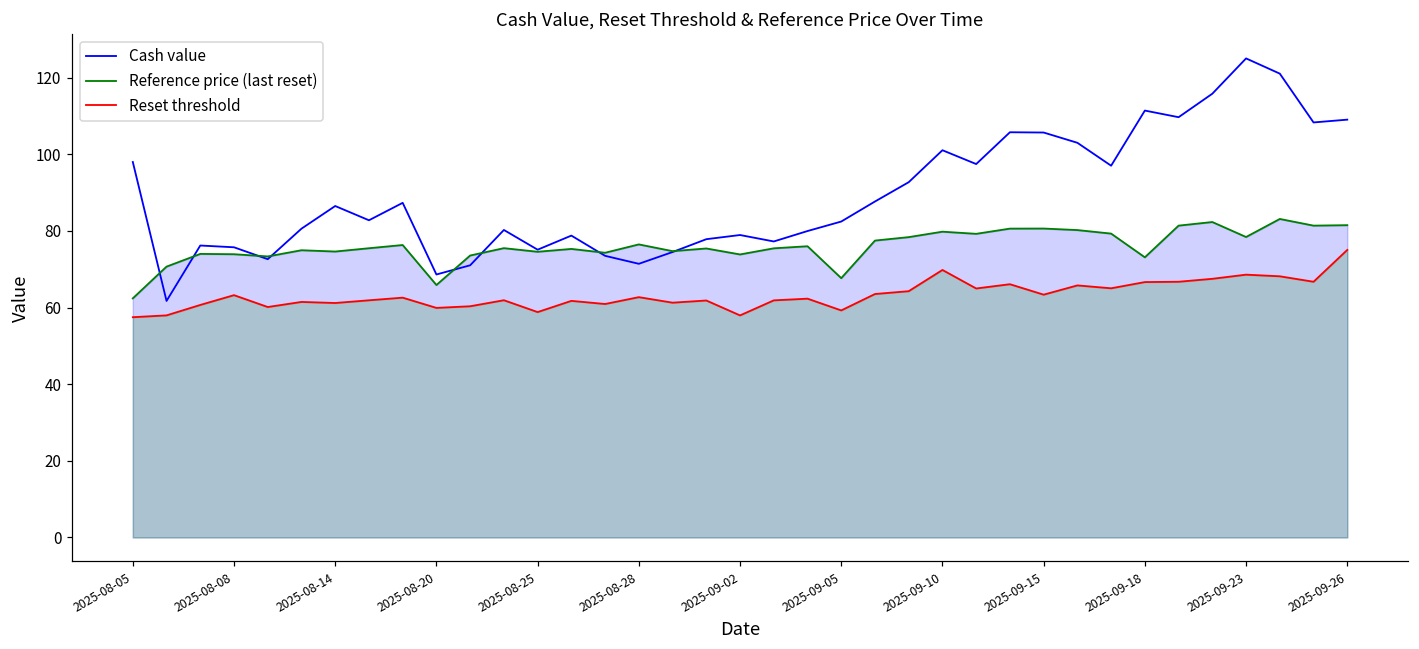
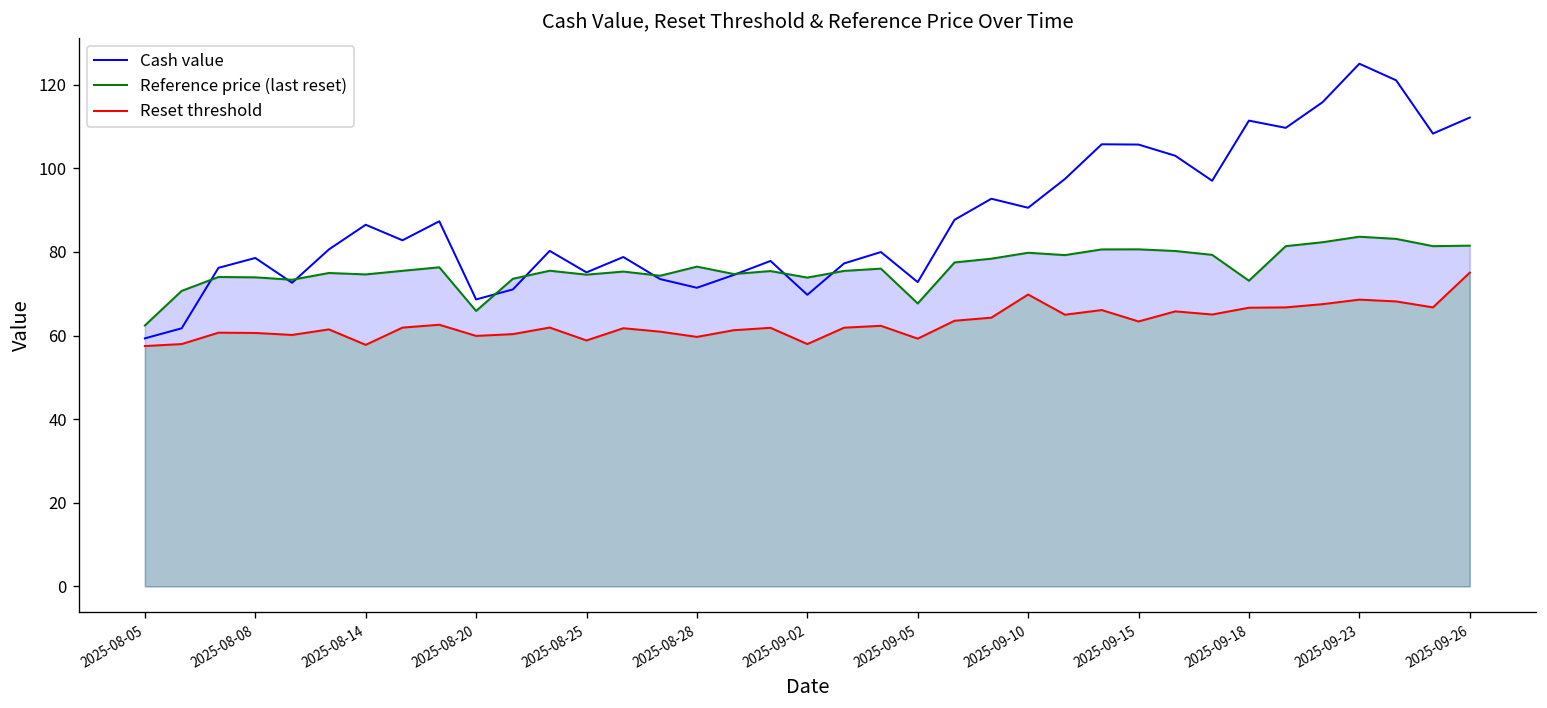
  {
    "Cash value": {
-     "2025-08-05": 98,
-     "2025-08-08": 76,
+     "2025-08-05": 59,
+     "2025-08-08": 79,
      "2025-08-14": 87,
      "2025-08-20": 69,
      "2025-08-28": 71,
-     "2025-09-02": 79,
-     "2025-09-05": 82,
-     "2025-09-10": 101,
+     "2025-09-02": 70,
+     "2025-09-05": 73,
+     "2025-09-10": 91,
      "2025-09-15": 106,
      "2025-09-18": 111,
      "2025-09-23": 125,
-     "2025-09-26": 109
+     "2025-09-26": 112
    },
    "Reference price (last reset)": {
      "2025-08-05": 62,
      "2025-08-08": 74,
      "2025-08-14": 75,
      "2025-08-20": 66,
      "2025-08-28": 76,
      "2025-09-02": 74,
      "2025-09-05": 68,
      "2025-09-10": 80,
      "2025-09-15": 81,
      "2025-09-18": 73,
-     "2025-09-23": 78,
+     "2025-09-23": 84,
      "2025-09-26": 82
    },
    "Reset threshold": {
      "2025-08-05": 57,
-     "2025-08-08": 63,
-     "2025-08-14": 61,
+     "2025-08-08": 61,
+     "2025-08-14": 58,
      "2025-08-20": 60,
      "2025-08-25": 59,
-     "2025-08-28": 63,
+     "2025-08-28": 60,
      "2025-09-02": 58,
      "2025-09-05": 59,
      "2025-09-10": 70,
      "2025-09-15": 63,
      "2025-09-18": 67,
      "2025-09-23": 69,
      "2025-09-26": 75
    }
  }
